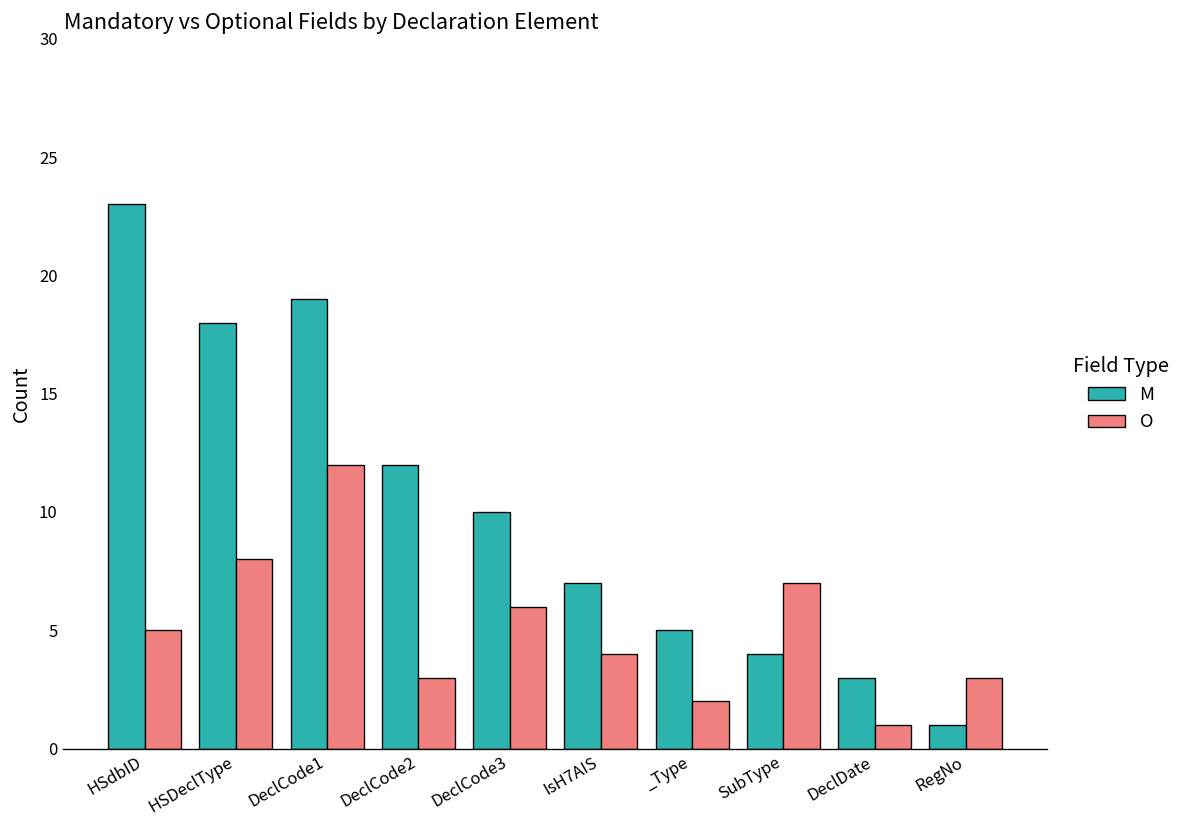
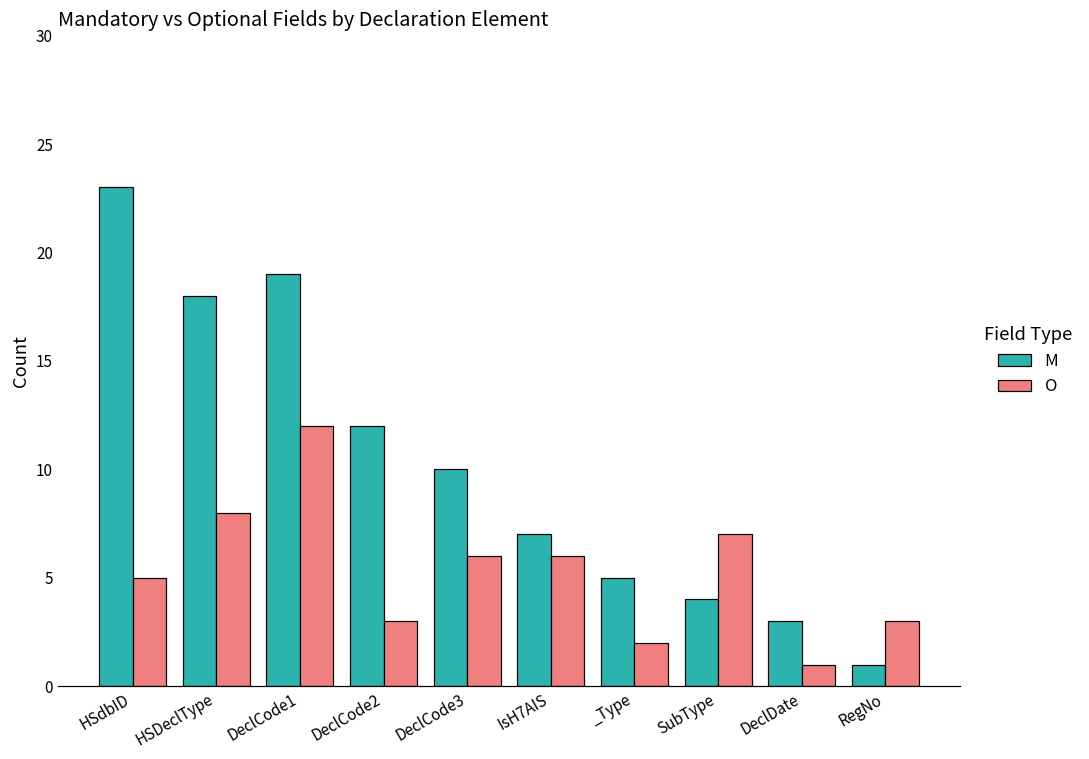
  {
    "M": {
      "HSdbID": 23,
      "HSDeclType": 18,
      "DeclCode1": 19,
      "DeclCode2": 12,
      "DeclCode3": 10,
      "IsH7AIS": 7,
      "_Type": 5,
      "SubType": 4,
      "DeclDate": 3,
      "RegNo": 1
    },
    "O": {
      "HSdbID": 5,
      "HSDeclType": 8,
      "DeclCode1": 12,
      "DeclCode2": 3,
      "DeclCode3": 6,
-     "IsH7AIS": 4,
+     "IsH7AIS": 6,
      "_Type": 2,
      "SubType": 7,
      "DeclDate": 1,
      "RegNo": 3
    }
  }
